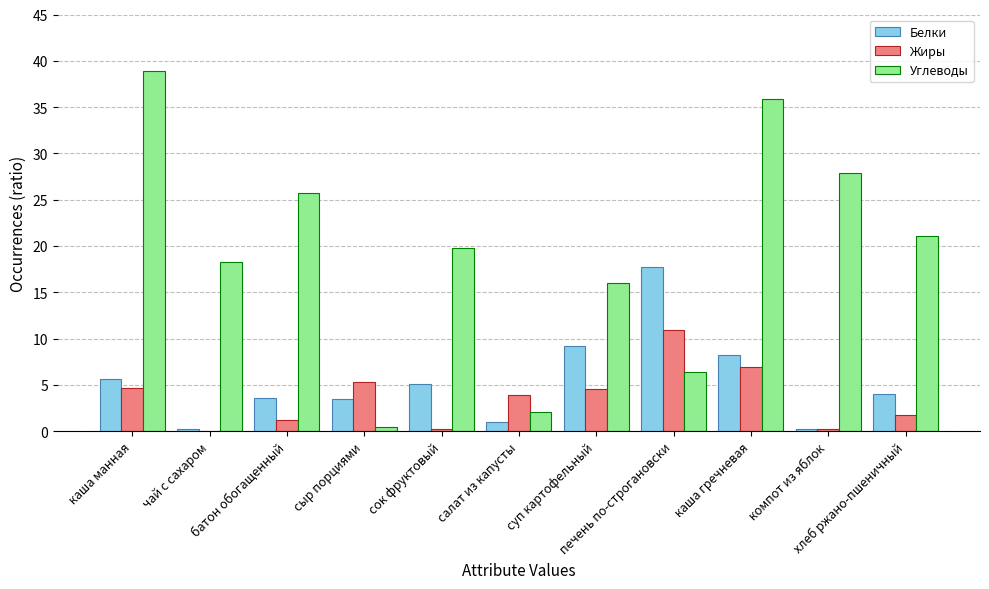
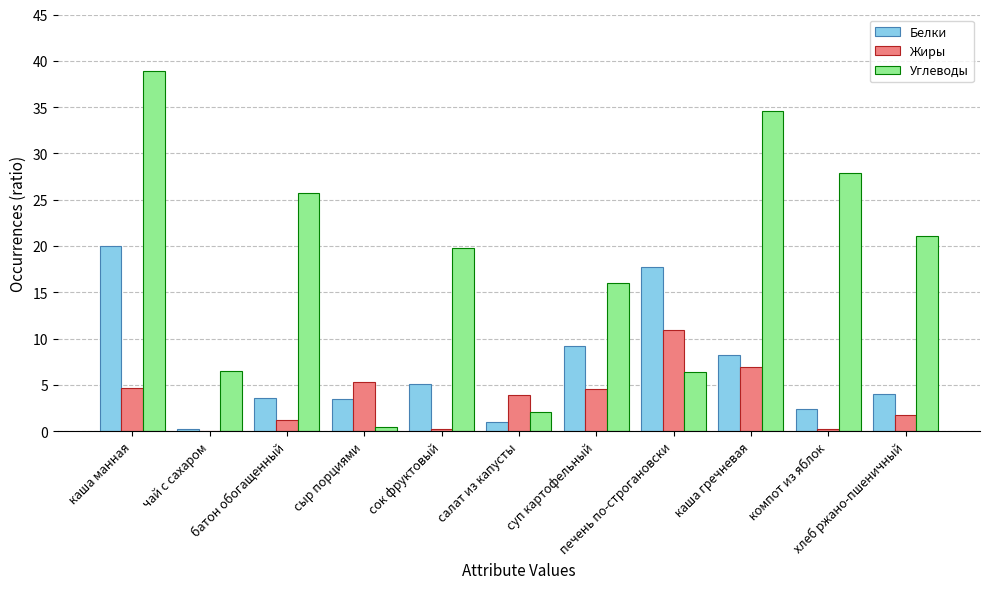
  {
    "Белки": {
-     "каша манная": 6,
+     "каша манная": 20,
      "батон обогащенный": 4,
      "сыр порциями": 3,
      "сок фруктовый": 5,
      "салат из капусты": 1,
      "суп картофельный": 9,
      "печень по-строгановски": 18,
      "каша гречневая": 8,
-     "компот из яблок": 0,
+     "компот из яблок": 2,
      "хлеб ржано-пшеничный": 4
    },
    "Жиры": {
      "каша манная": 5,
      "чай с сахаром": 0,
      "батон обогащенный": 1,
      "сыр порциями": 5,
      "салат из капусты": 4,
      "суп картофельный": 5,
      "печень по-строгановски": 11,
      "каша гречневая": 7,
      "хлеб ржано-пшеничный": 2
    },
    "Углеводы": {
      "каша манная": 39,
-     "чай с сахаром": 18,
+     "чай с сахаром": 7,
      "батон обогащенный": 26,
      "сыр порциями": 0,
      "сок фруктовый": 20,
      "салат из капусты": 2,
      "суп картофельный": 16,
      "печень по-строгановски": 6,
-     "каша гречневая": 36,
+     "каша гречневая": 35,
      "компот из яблок": 28,
      "хлеб ржано-пшеничный": 21
    }
  }
